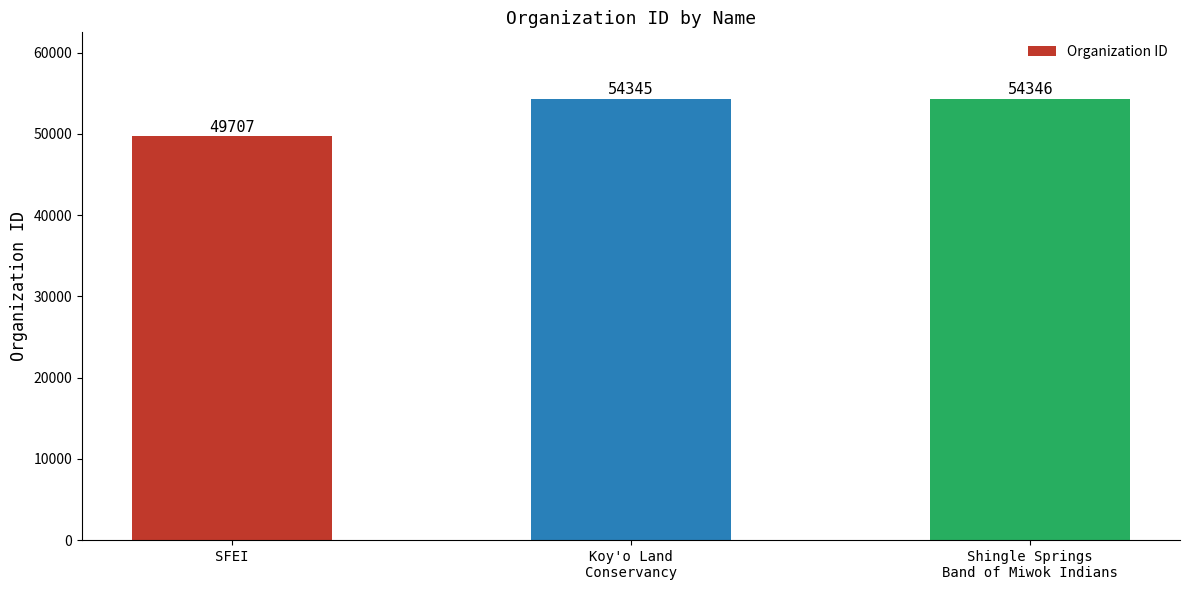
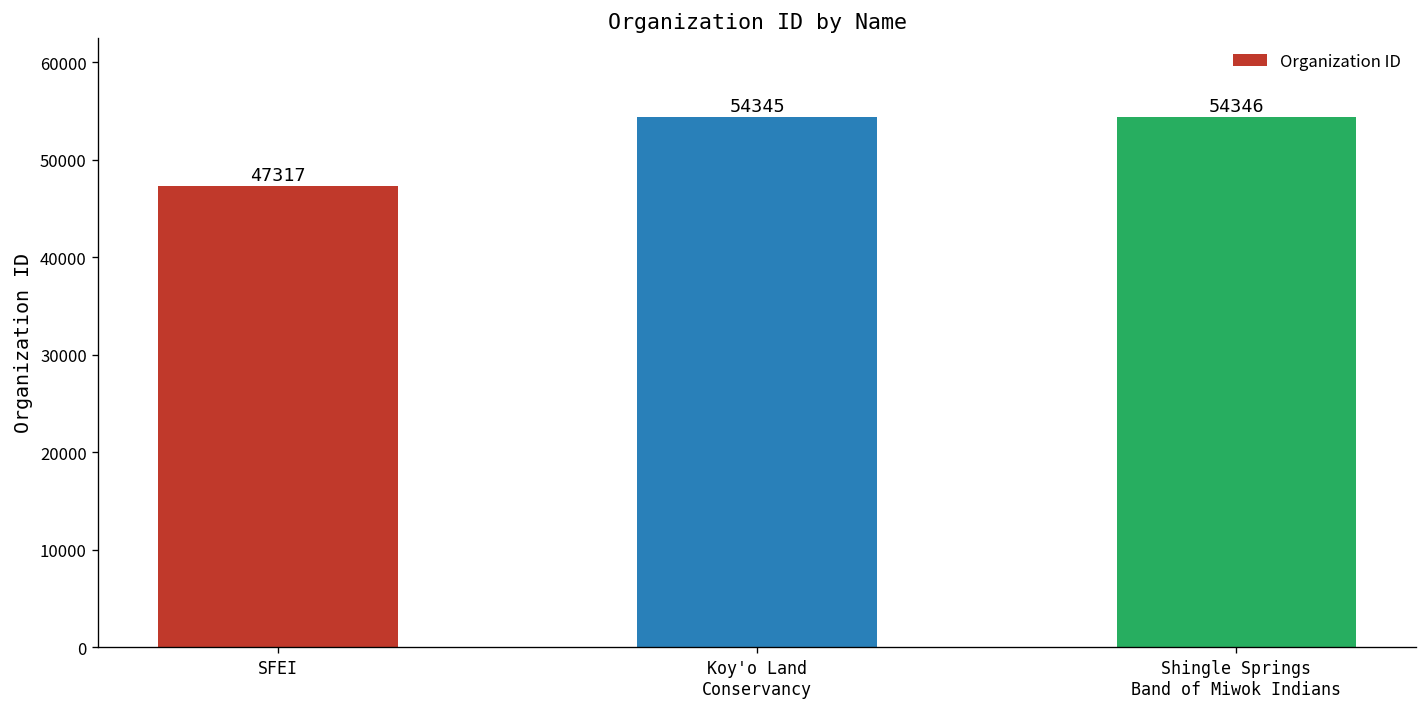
  {
-   "SFEI": 49707,
+   "SFEI": 47317,
    "Koy'o Land Conservancy": 54345,
    "Shingle Springs Band of Miwok Indians": 54346
  }
